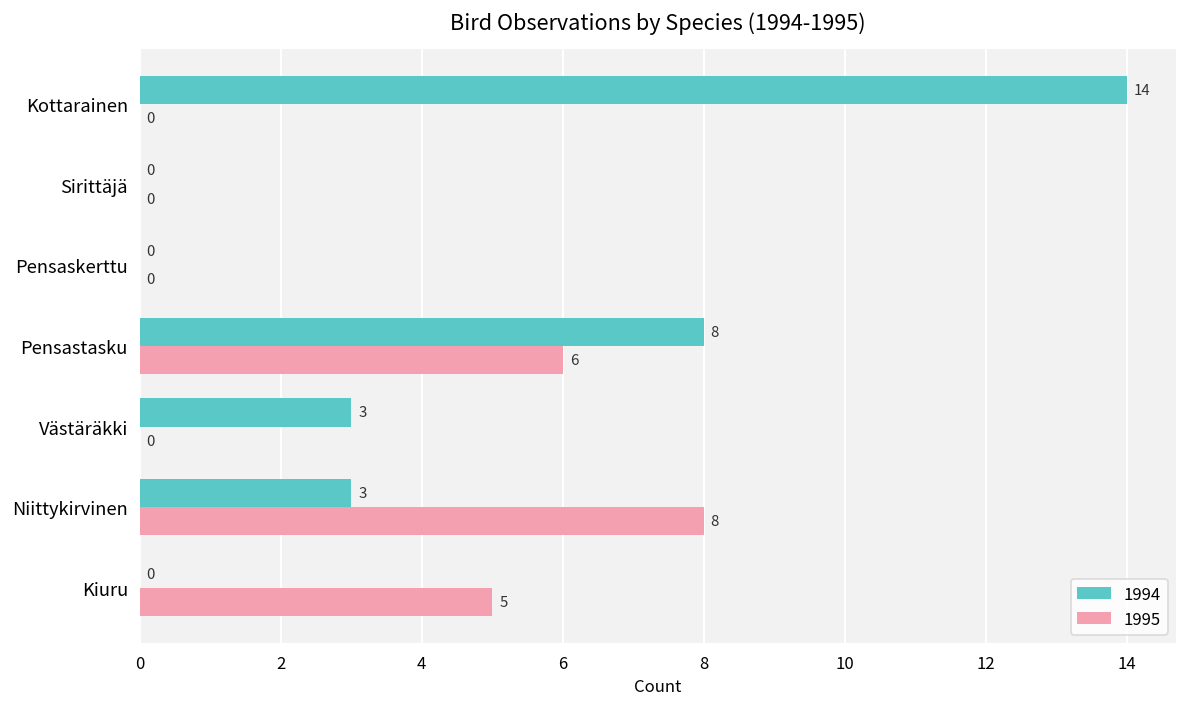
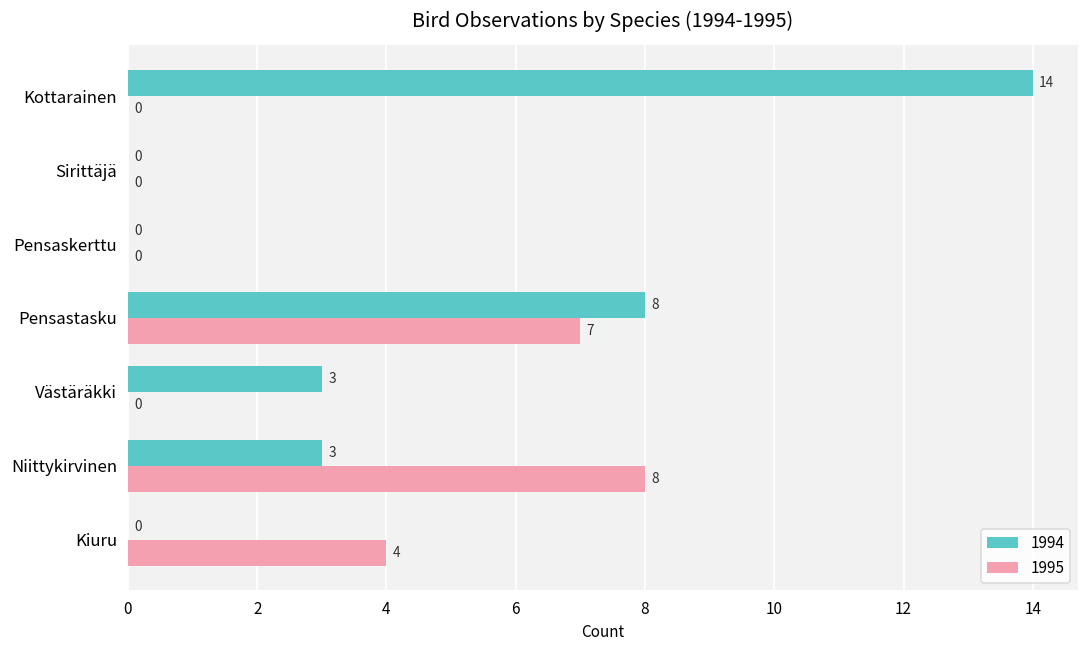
  {
    "1994": {
      "Kottarainen": 14,
      "Sirittäjä": 0,
      "Pensaskerttu": 0,
      "Pensastasku": 8,
      "Västäräkki": 3,
      "Niittykirvinen": 3,
      "Kiuru": 0
    },
    "1995": {
      "Kottarainen": 0,
      "Sirittäjä": 0,
      "Pensaskerttu": 0,
-     "Pensastasku": 6,
+     "Pensastasku": 7,
      "Västäräkki": 0,
      "Niittykirvinen": 8,
-     "Kiuru": 5
+     "Kiuru": 4
    }
  }
